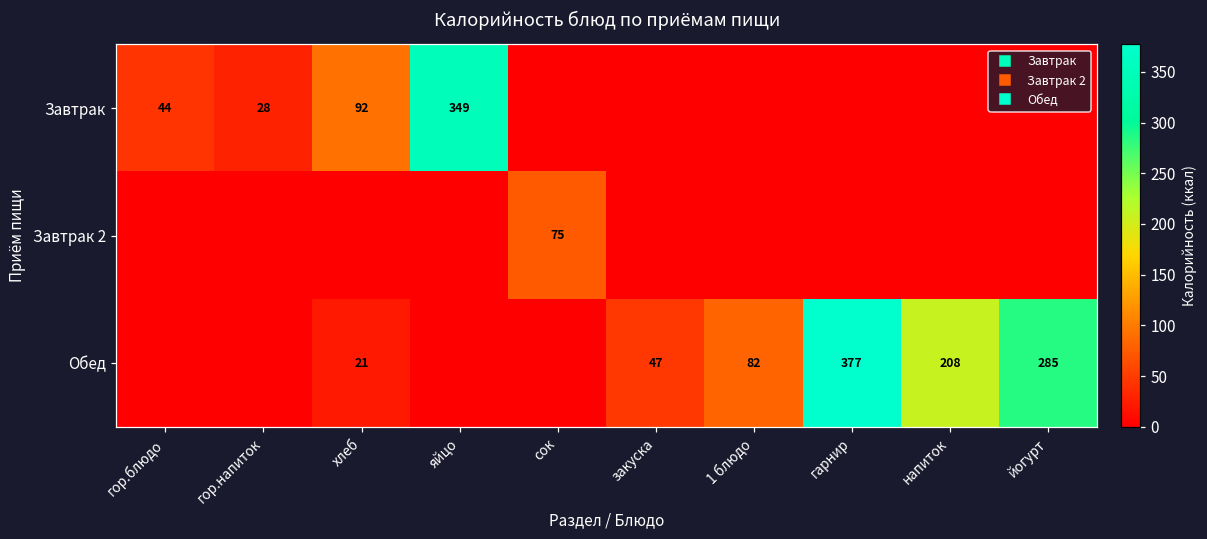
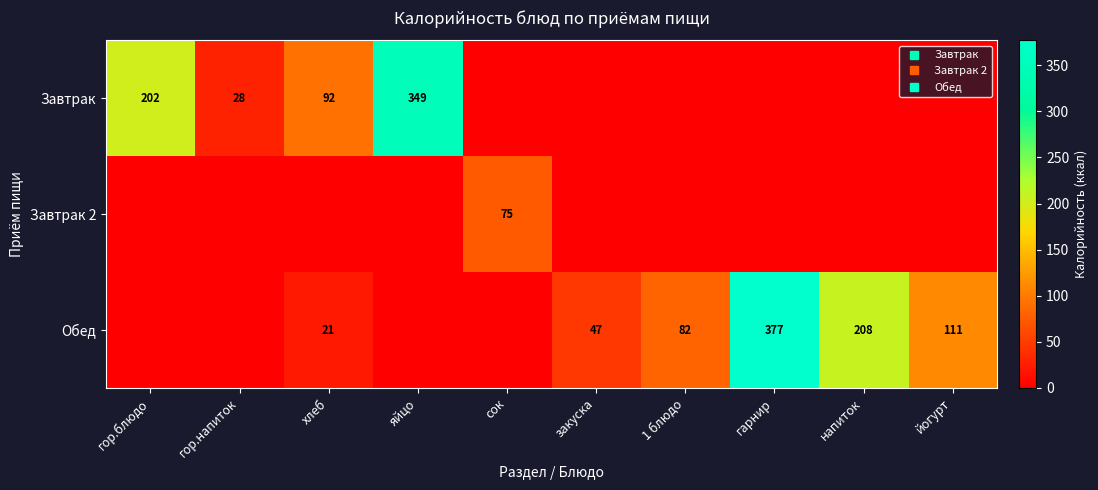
  {
    "Завтрак": {
-     "гор.блюдо": 44,
+     "гор.блюдо": 202,
      "гор.напиток": 28,
      "хлеб": 92,
      "яйцо": 349
    },
    "Завтрак 2": {
      "сок": 75
    },
    "Обед": {
      "хлеб": 21,
      "закуска": 47,
      "1 блюдо": 82,
      "гарнир": 377,
      "напиток": 208,
-     "йогурт": 285
+     "йогурт": 111
    }
  }
